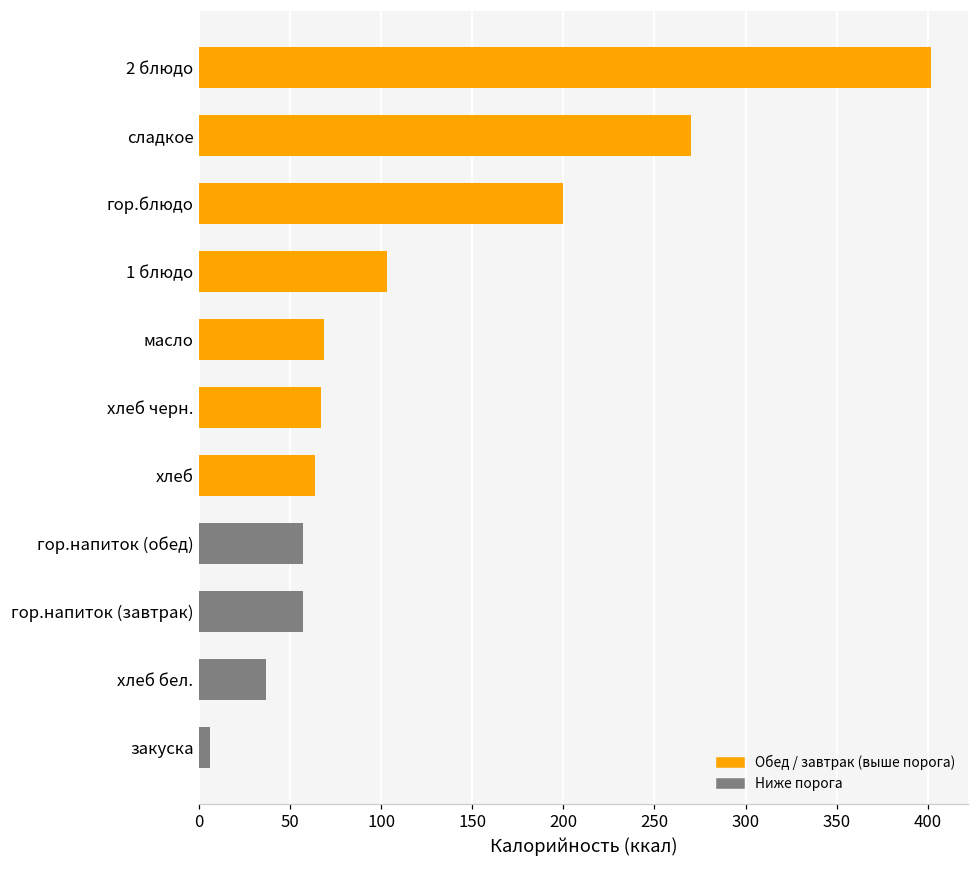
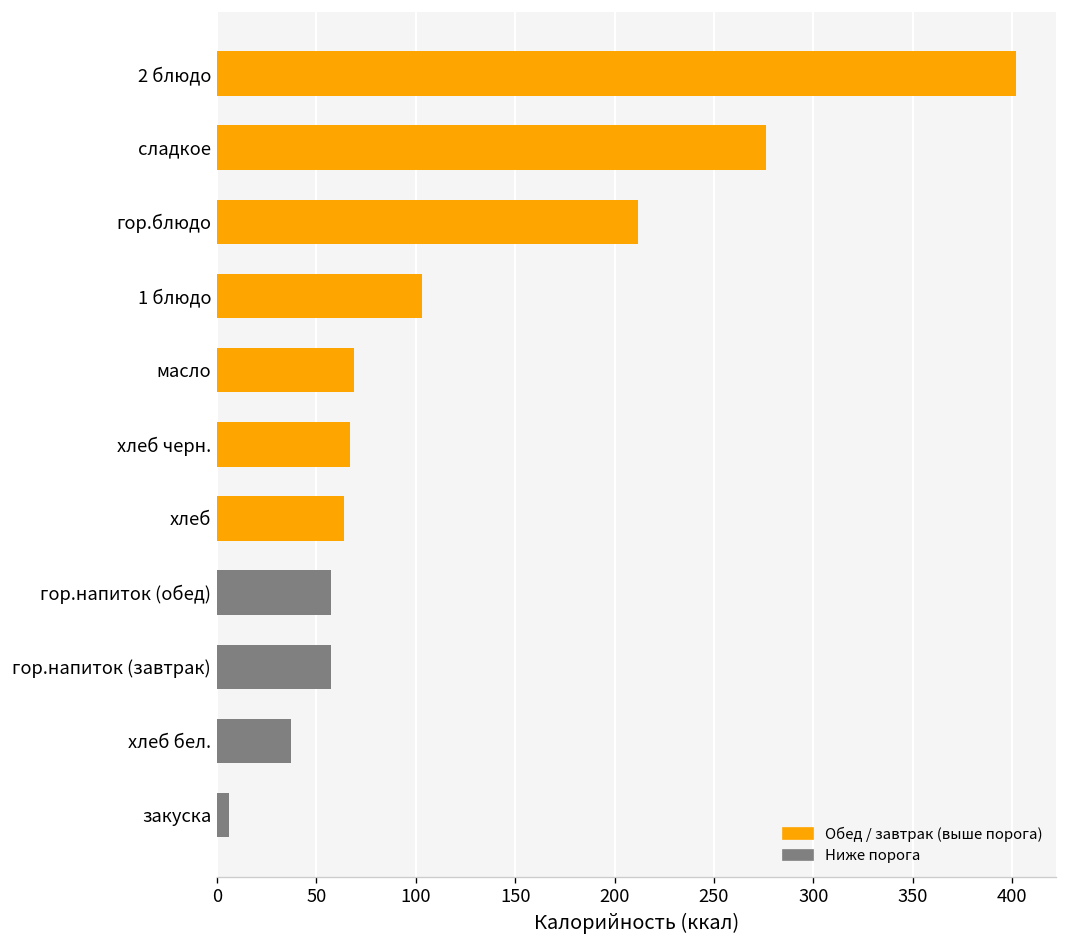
  {
    "2 блюдо": 402,
-   "сладкое": 270,
-   "гор.блюдо": 200,
+   "сладкое": 276,
+   "гор.блюдо": 212,
    "1 блюдо": 103,
    "масло": 69,
    "хлеб черн.": 67,
    "хлеб": 64,
    "гор.напиток (обед)": 57,
    "гор.напиток (завтрак)": 57,
    "хлеб бел.": 37,
    "закуска": 6
  }
